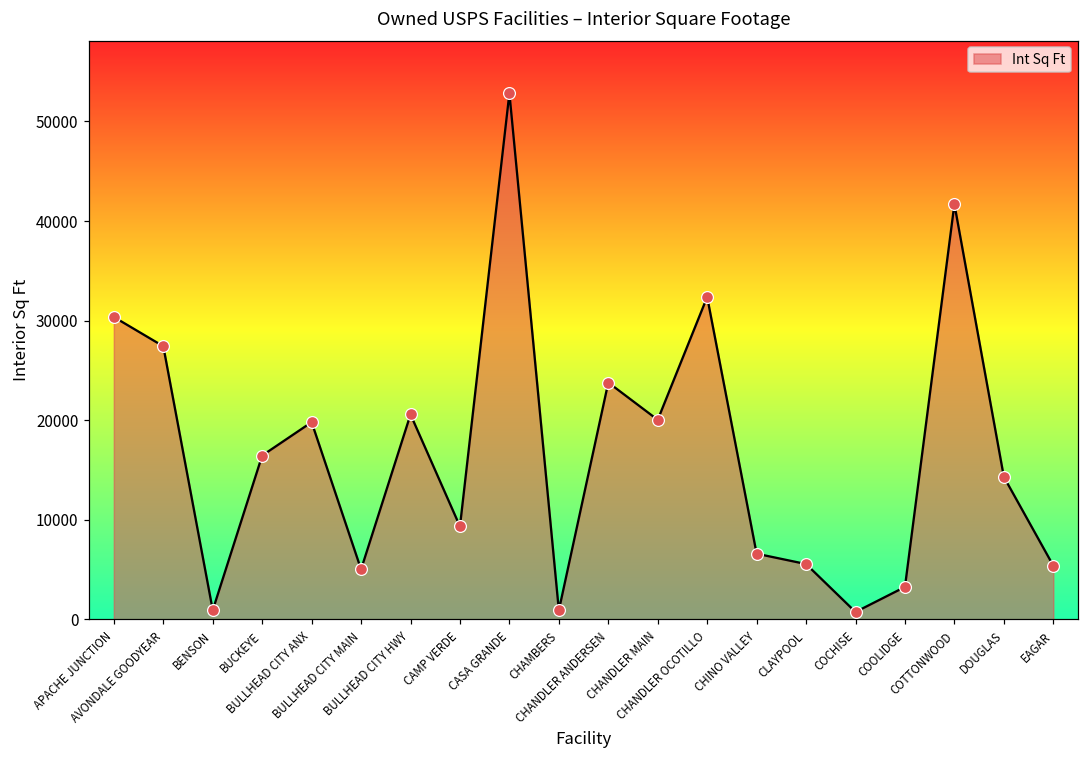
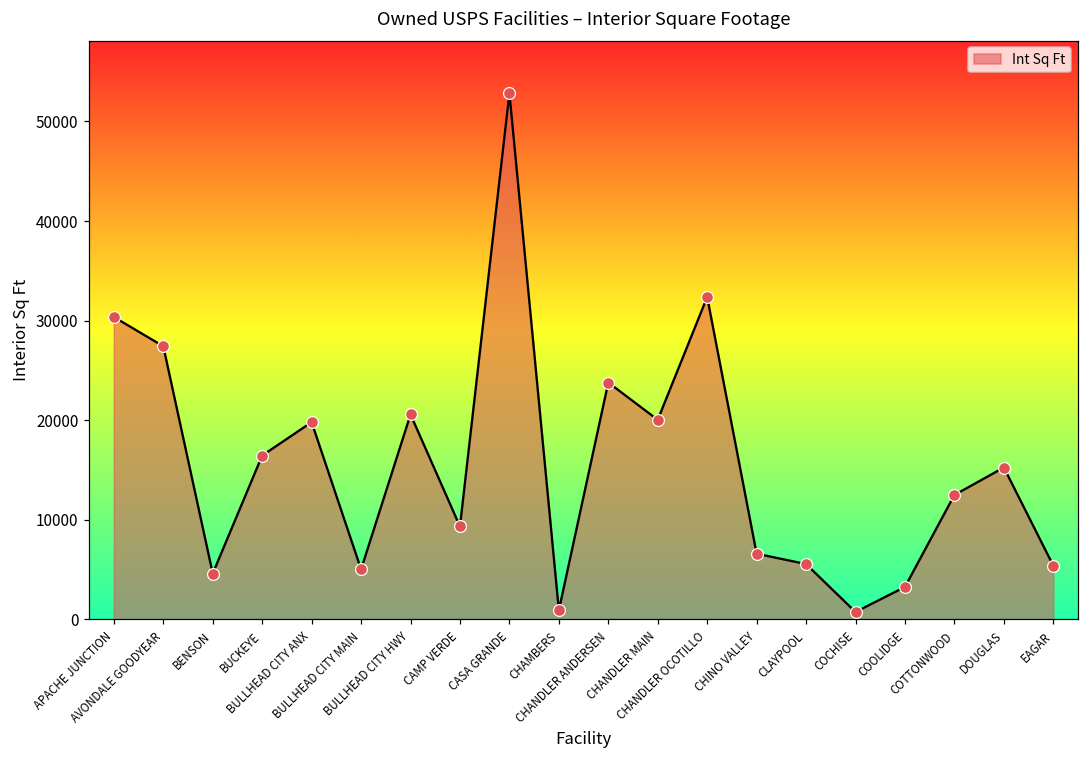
  {
    "APACHE JUNCTION": 30000,
    "AVONDALE GOODYEAR": 27000,
-   "BENSON": 1000,
+   "BENSON": 5000,
    "BUCKEYE": 16000,
    "BULLHEAD CITY ANX": 20000,
    "BULLHEAD CITY MAIN": 5000,
    "BULLHEAD CITY HWY": 21000,
    "CAMP VERDE": 9000,
    "CASA GRANDE": 53000,
    "CHAMBERS": 1000,
    "CHANDLER ANDERSEN": 24000,
    "CHANDLER MAIN": 20000,
    "CHANDLER OCOTILLO": 32000,
    "CHINO VALLEY": 7000,
    "CLAYPOOL": 6000,
    "COCHISE": 1000,
    "COOLIDGE": 3000,
-   "COTTONWOOD": 42000,
-   "DOUGLAS": 14000,
+   "COTTONWOOD": 12000,
+   "DOUGLAS": 15000,
    "EAGAR": 5000
  }
